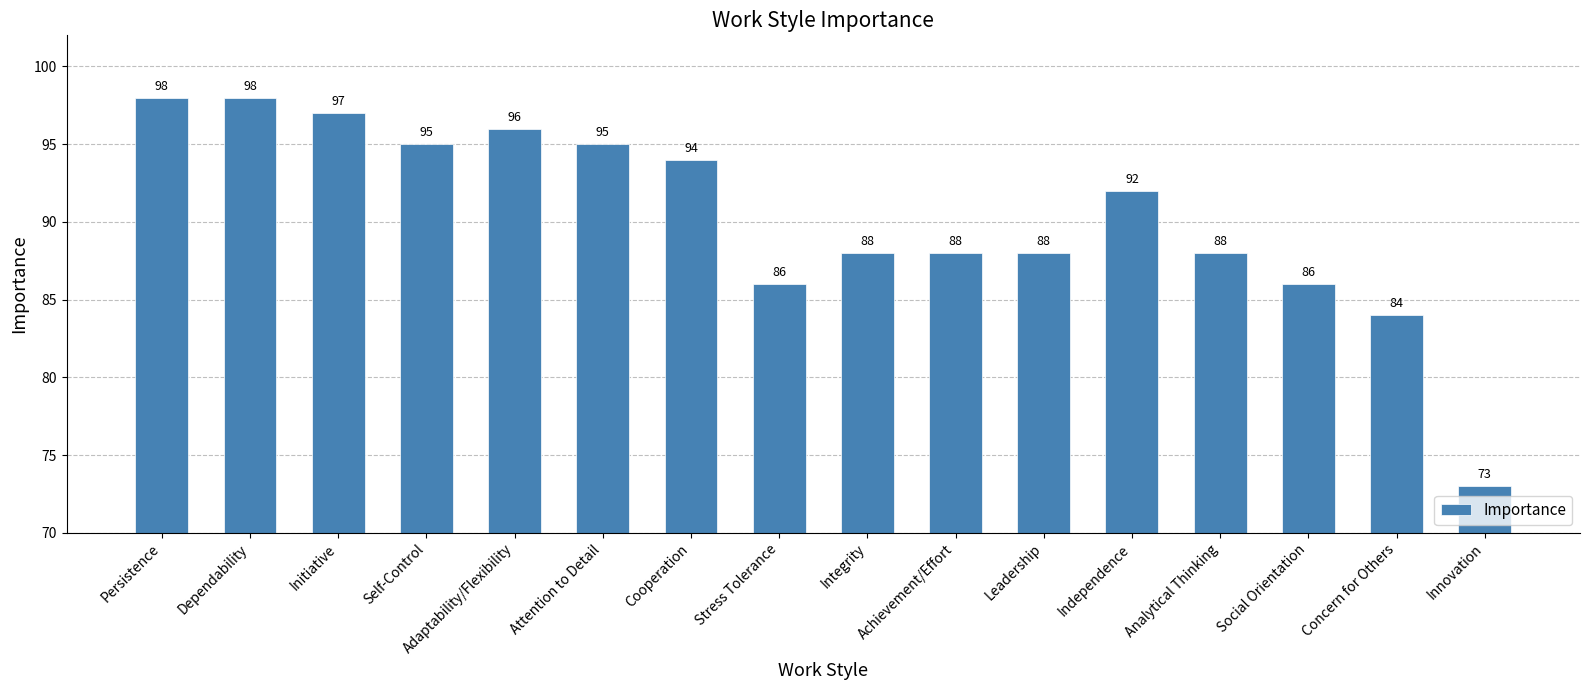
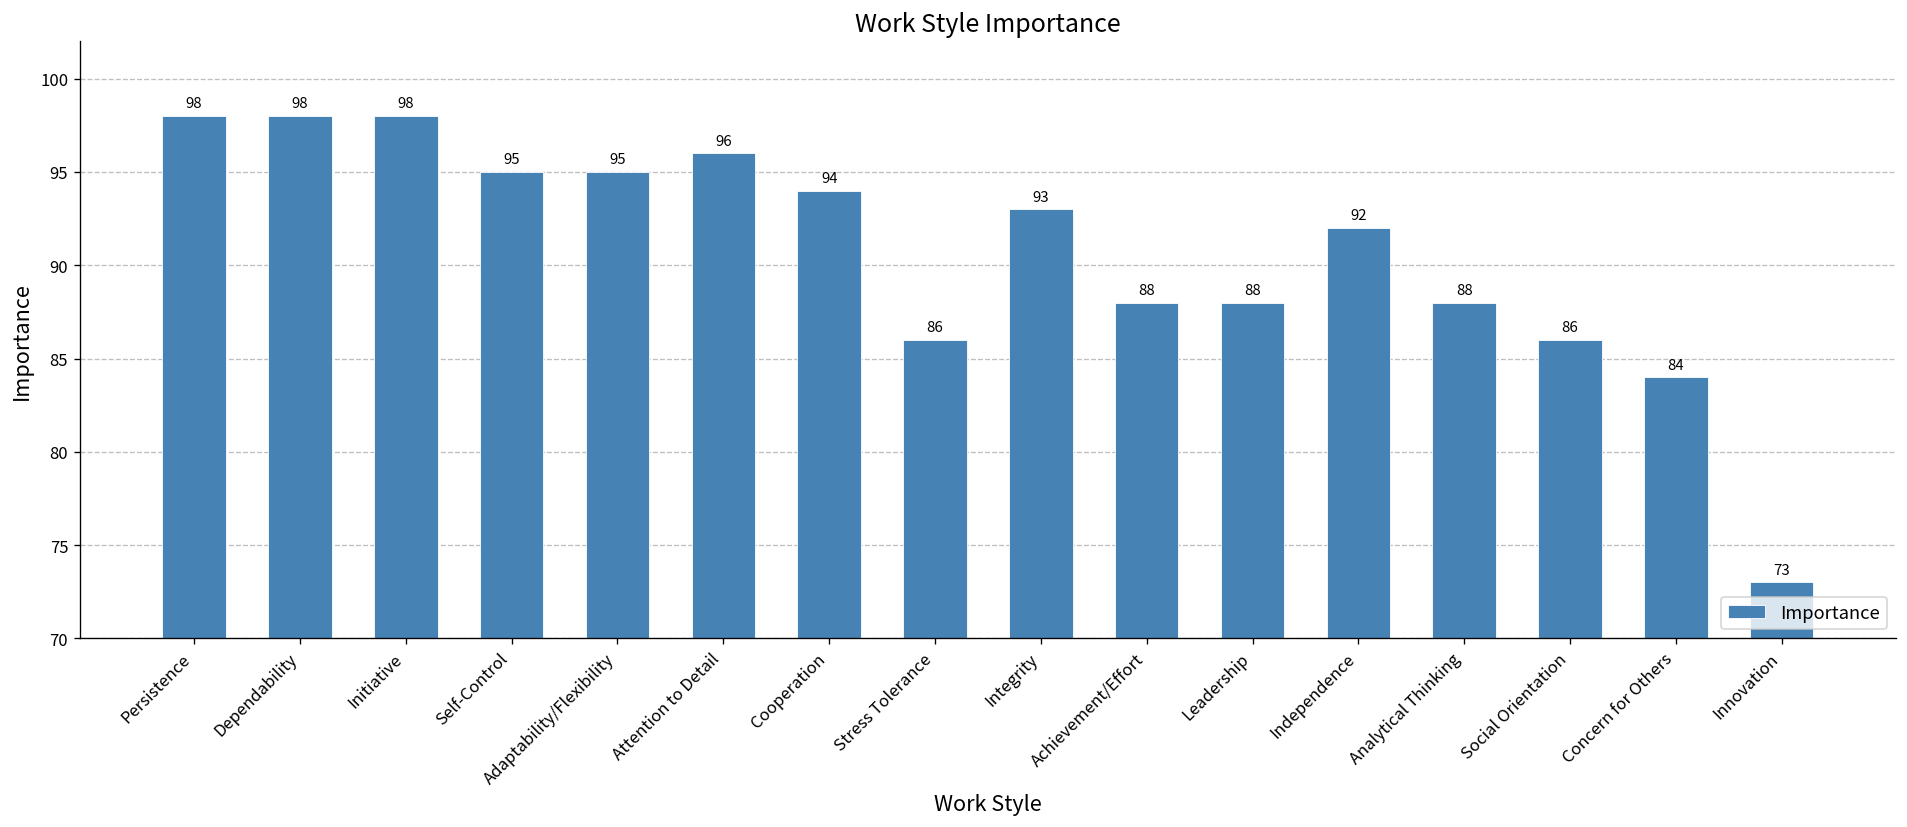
  {
    "Persistence": 98,
    "Dependability": 98,
-   "Initiative": 97,
+   "Initiative": 98,
    "Self-Control": 95,
-   "Adaptability/Flexibility": 96,
-   "Attention to Detail": 95,
+   "Adaptability/Flexibility": 95,
+   "Attention to Detail": 96,
    "Cooperation": 94,
    "Stress Tolerance": 86,
-   "Integrity": 88,
+   "Integrity": 93,
    "Achievement/Effort": 88,
    "Leadership": 88,
    "Independence": 92,
    "Analytical Thinking": 88,
    "Social Orientation": 86,
    "Concern for Others": 84,
    "Innovation": 73
  }
